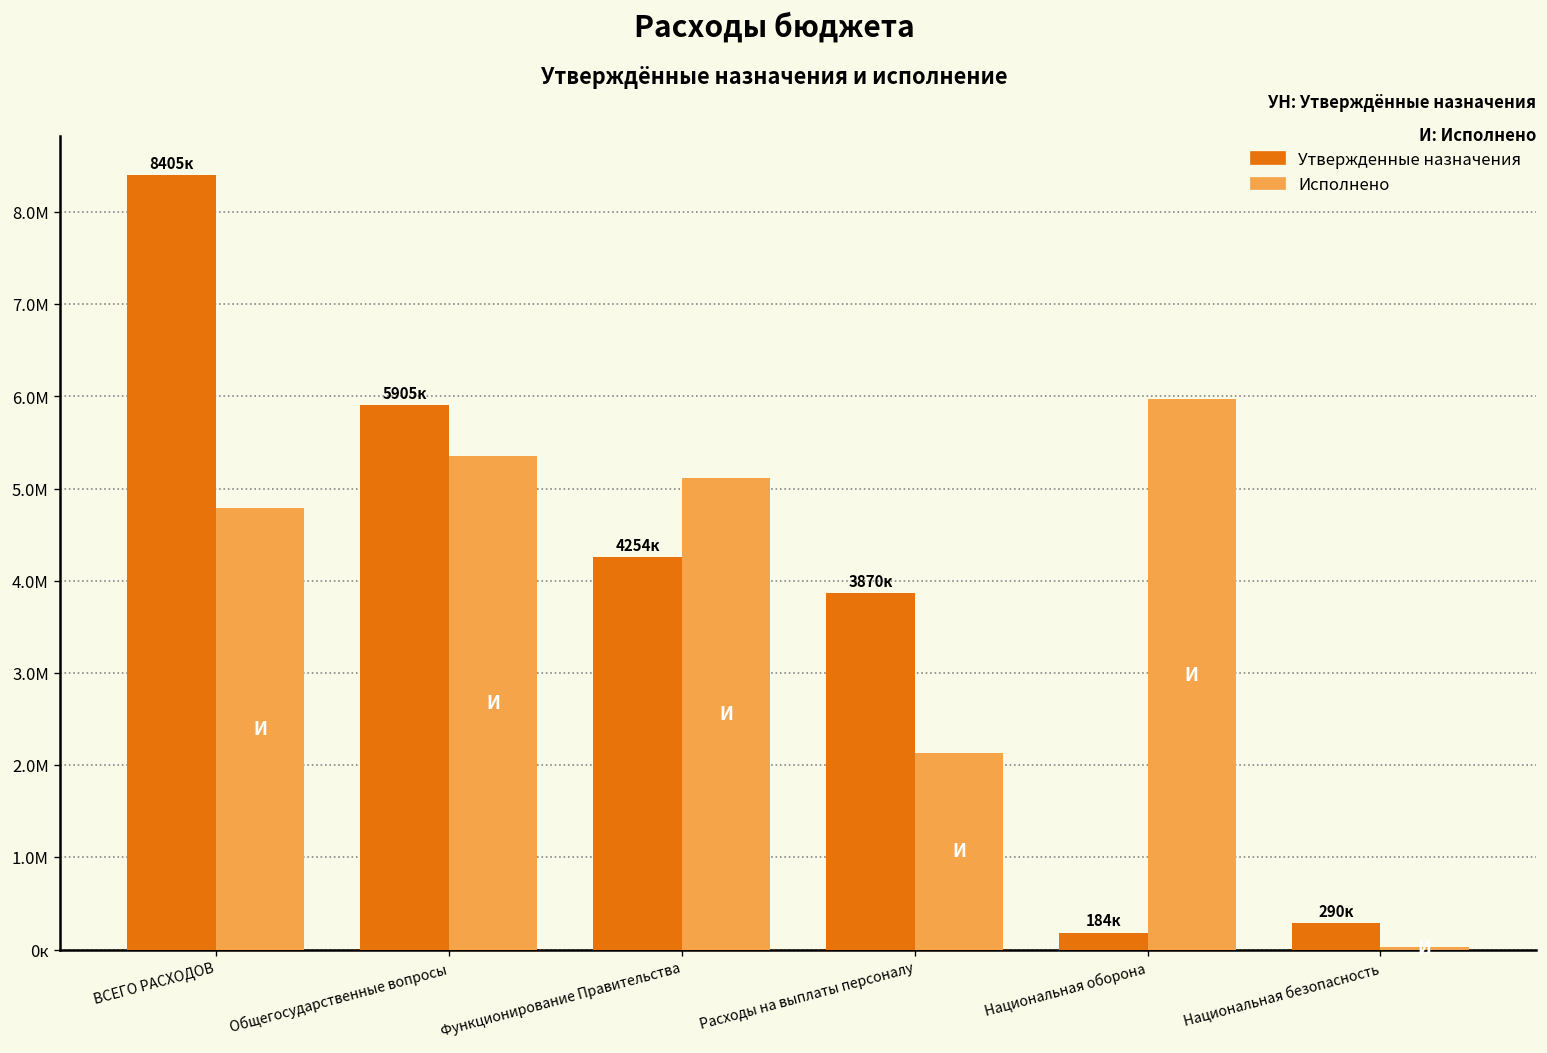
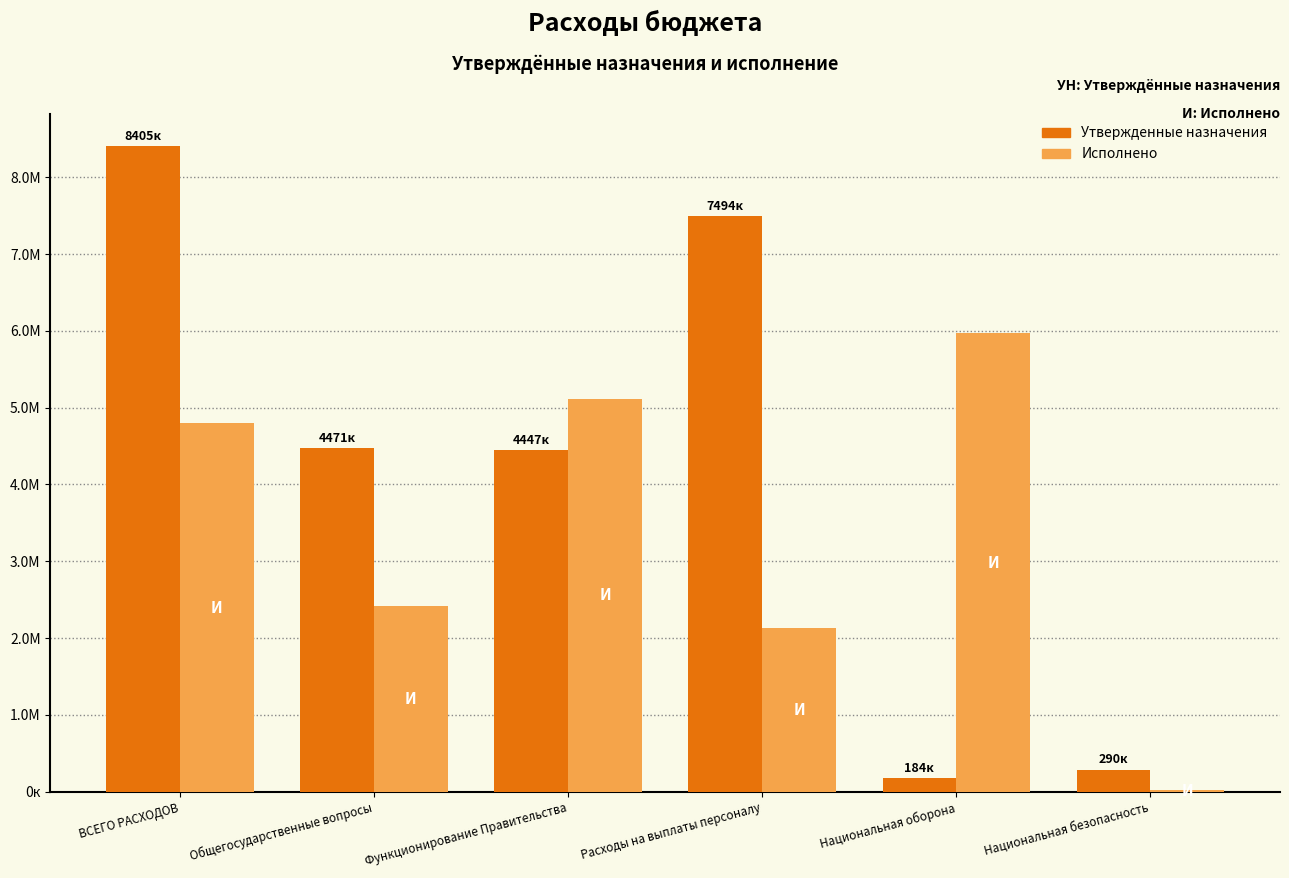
  {
    "Утвержденные назначения": {
-     "Общегосударственные вопросы": "5905к",
-     "Функционирование Правительства": "4254к",
-     "Расходы на выплаты персоналу": "3870к"
+     "Общегосударственные вопросы": "4471к",
+     "Функционирование Правительства": "4447к",
+     "Расходы на выплаты персоналу": "7494к"
    },
    "Исполнено": {
      "ВСЕГО РАСХОДОВ": "4800000",
-     "Общегосударственные вопросы": "5400000",
+     "Общегосударственные вопросы": "2400000",
      "Функционирование Правительства": "5100000",
      "Расходы на выплаты персоналу": "2100000",
      "Национальная оборона": "6000000"
    }
  }
